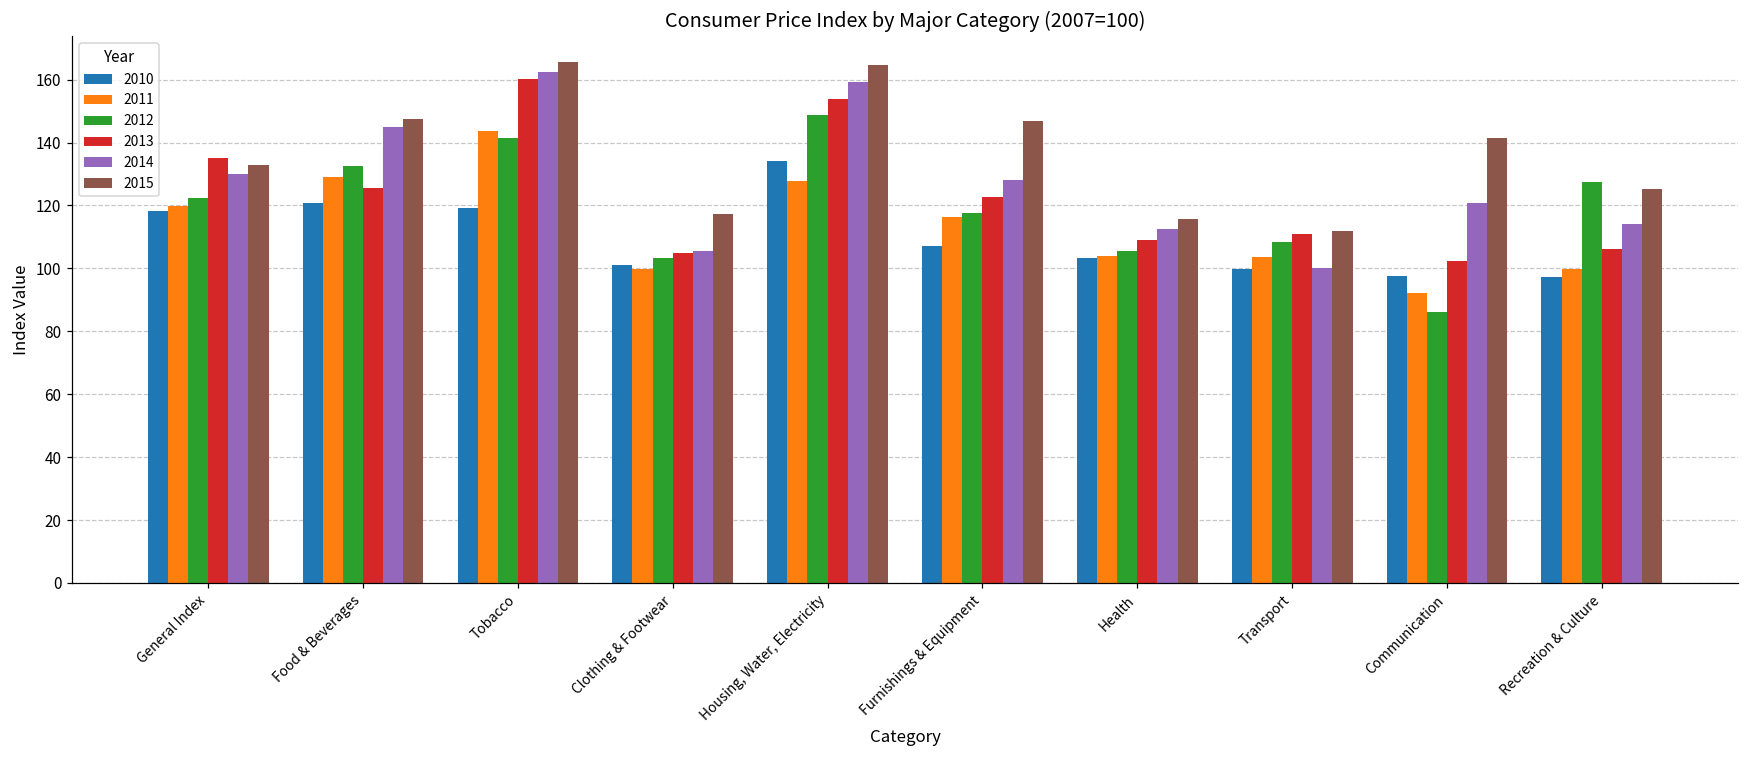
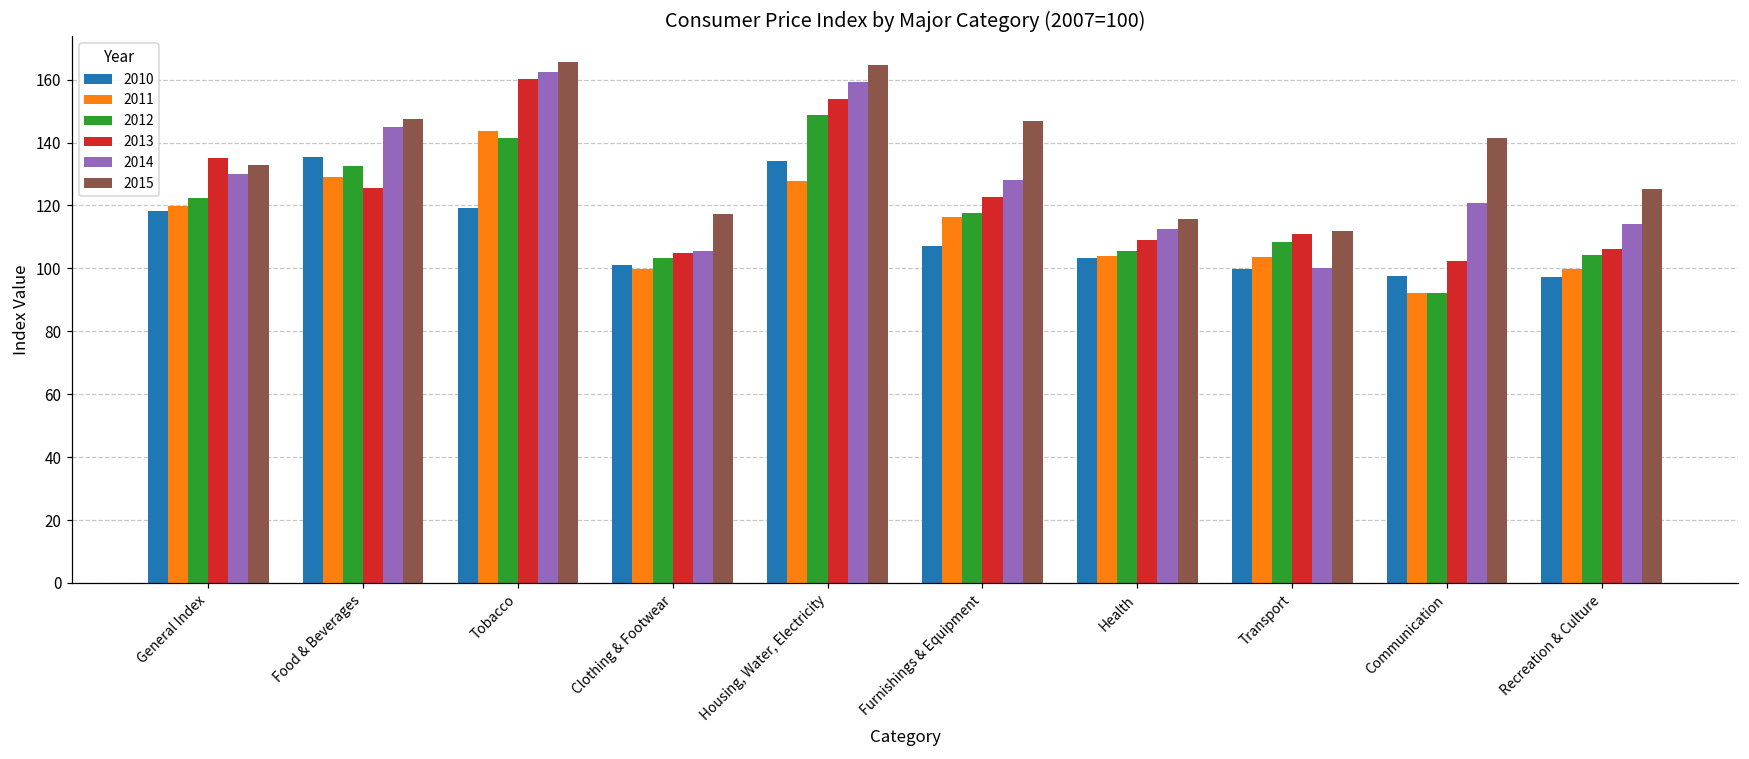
  {
    "2010": {
      "General Index": 118,
-     "Food & Beverages": 121,
+     "Food & Beverages": 135,
      "Tobacco": 119,
      "Clothing & Footwear": 101,
      "Housing, Water, Electricity": 134,
      "Furnishings & Equipment": 107,
      "Health": 103,
      "Transport": 100,
      "Communication": 98,
      "Recreation & Culture": 97
    },
    "2011": {
      "General Index": 120,
      "Food & Beverages": 129,
      "Tobacco": 144,
      "Clothing & Footwear": 100,
      "Housing, Water, Electricity": 128,
      "Furnishings & Equipment": 116,
      "Health": 104,
      "Transport": 104,
      "Communication": 92,
      "Recreation & Culture": 100
    },
    "2012": {
      "General Index": 122,
      "Food & Beverages": 133,
      "Tobacco": 141,
      "Clothing & Footwear": 103,
      "Housing, Water, Electricity": 149,
      "Furnishings & Equipment": 118,
      "Health": 106,
      "Transport": 108,
-     "Communication": 86,
-     "Recreation & Culture": 127
+     "Communication": 92,
+     "Recreation & Culture": 104
    },
    "2013": {
      "General Index": 135,
      "Food & Beverages": 126,
      "Tobacco": 160,
      "Clothing & Footwear": 105,
      "Housing, Water, Electricity": 154,
      "Furnishings & Equipment": 123,
      "Health": 109,
      "Transport": 111,
      "Communication": 102,
      "Recreation & Culture": 106
    },
    "2014": {
      "General Index": 130,
      "Food & Beverages": 145,
      "Tobacco": 162,
      "Clothing & Footwear": 106,
      "Housing, Water, Electricity": 159,
      "Furnishings & Equipment": 128,
      "Health": 113,
      "Transport": 100,
      "Communication": 121,
      "Recreation & Culture": 114
    },
    "2015": {
      "General Index": 133,
      "Food & Beverages": 148,
      "Tobacco": 166,
      "Clothing & Footwear": 117,
      "Housing, Water, Electricity": 165,
      "Furnishings & Equipment": 147,
      "Health": 116,
      "Transport": 112,
      "Communication": 141,
      "Recreation & Culture": 125
    }
  }
